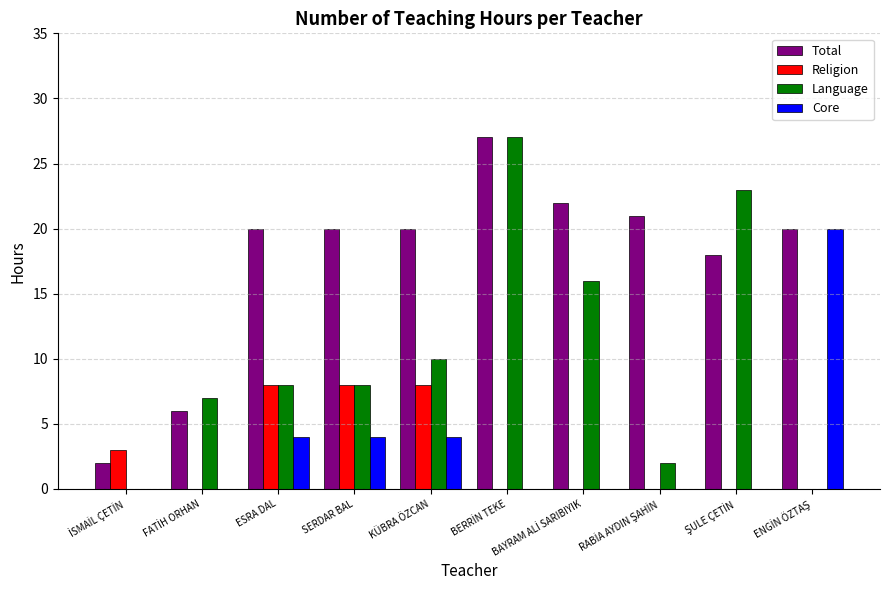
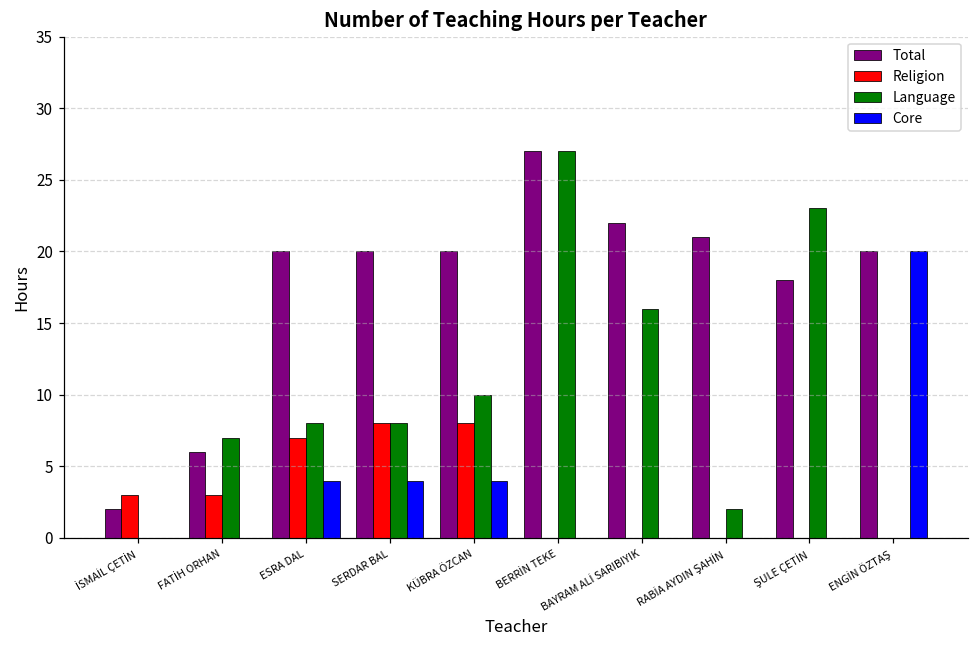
  {
    "Total": {
      "İSMAİL ÇETİN": 2,
      "FATİH ORHAN": 6,
      "ESRA DAL": 20,
      "SERDAR BAL": 20,
      "KÜBRA ÖZCAN": 20,
      "BERRİN TEKE": 27,
      "BAYRAM ALİ SARIBIYIK": 22,
      "RABİA AYDIN ŞAHİN": 21,
      "ŞULE ÇETİN": 18,
      "ENGİN ÖZTAŞ": 20
    },
    "Religion": {
      "İSMAİL ÇETİN": 3,
-     "FATİH ORHAN": 0,
-     "ESRA DAL": 8,
+     "FATİH ORHAN": 3,
+     "ESRA DAL": 7,
      "SERDAR BAL": 8,
      "KÜBRA ÖZCAN": 8,
      "BERRİN TEKE": 0,
      "BAYRAM ALİ SARIBIYIK": 0,
      "RABİA AYDIN ŞAHİN": 0,
      "ŞULE ÇETİN": 0,
      "ENGİN ÖZTAŞ": 0
    },
    "Language": {
      "İSMAİL ÇETİN": 0,
      "FATİH ORHAN": 7,
      "ESRA DAL": 8,
      "SERDAR BAL": 8,
      "KÜBRA ÖZCAN": 10,
      "BERRİN TEKE": 27,
      "BAYRAM ALİ SARIBIYIK": 16,
      "RABİA AYDIN ŞAHİN": 2,
      "ŞULE ÇETİN": 23,
      "ENGİN ÖZTAŞ": 0
    },
    "Core": {
      "İSMAİL ÇETİN": 0,
      "FATİH ORHAN": 0,
      "ESRA DAL": 4,
      "SERDAR BAL": 4,
      "KÜBRA ÖZCAN": 4,
      "BERRİN TEKE": 0,
      "BAYRAM ALİ SARIBIYIK": 0,
      "RABİA AYDIN ŞAHİN": 0,
      "ŞULE ÇETİN": 0,
      "ENGİN ÖZTAŞ": 20
    }
  }
